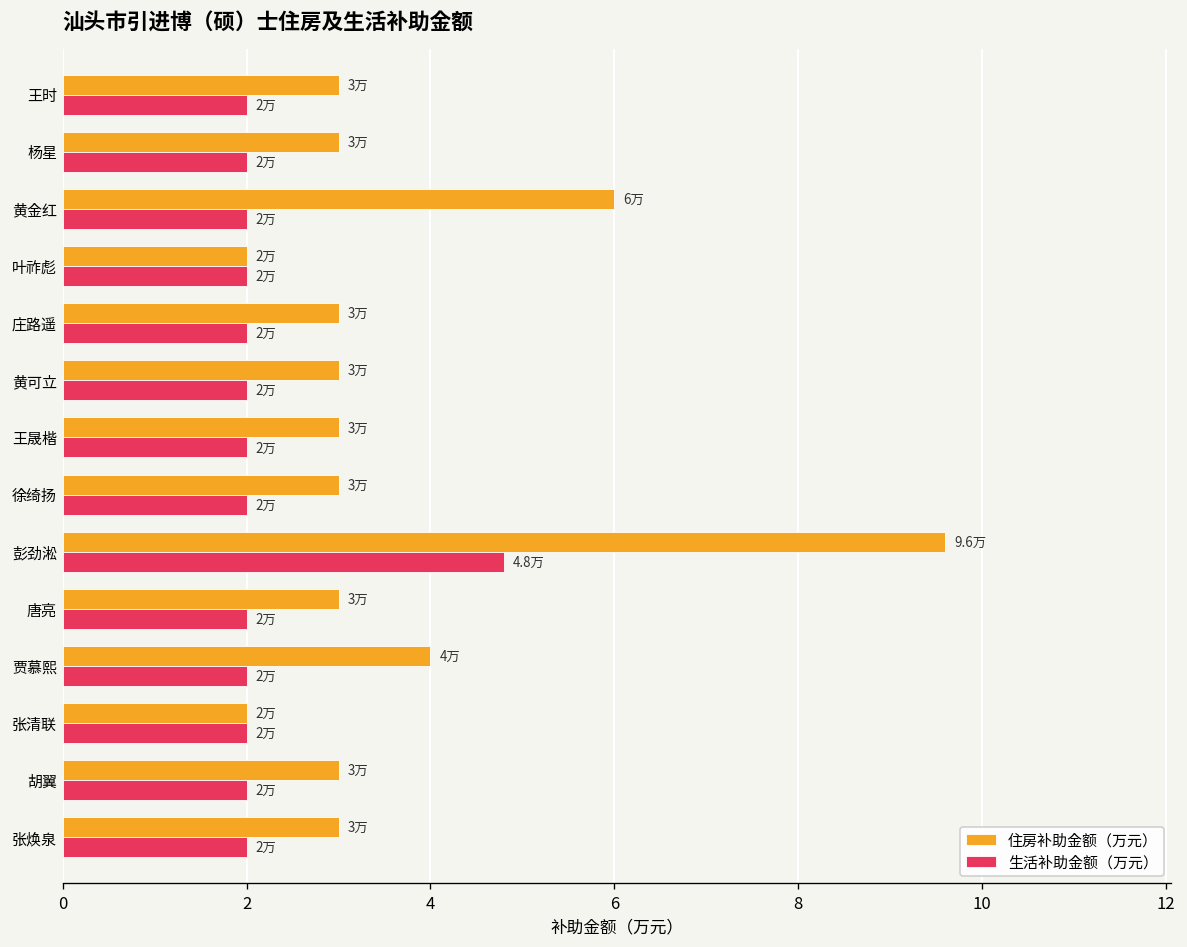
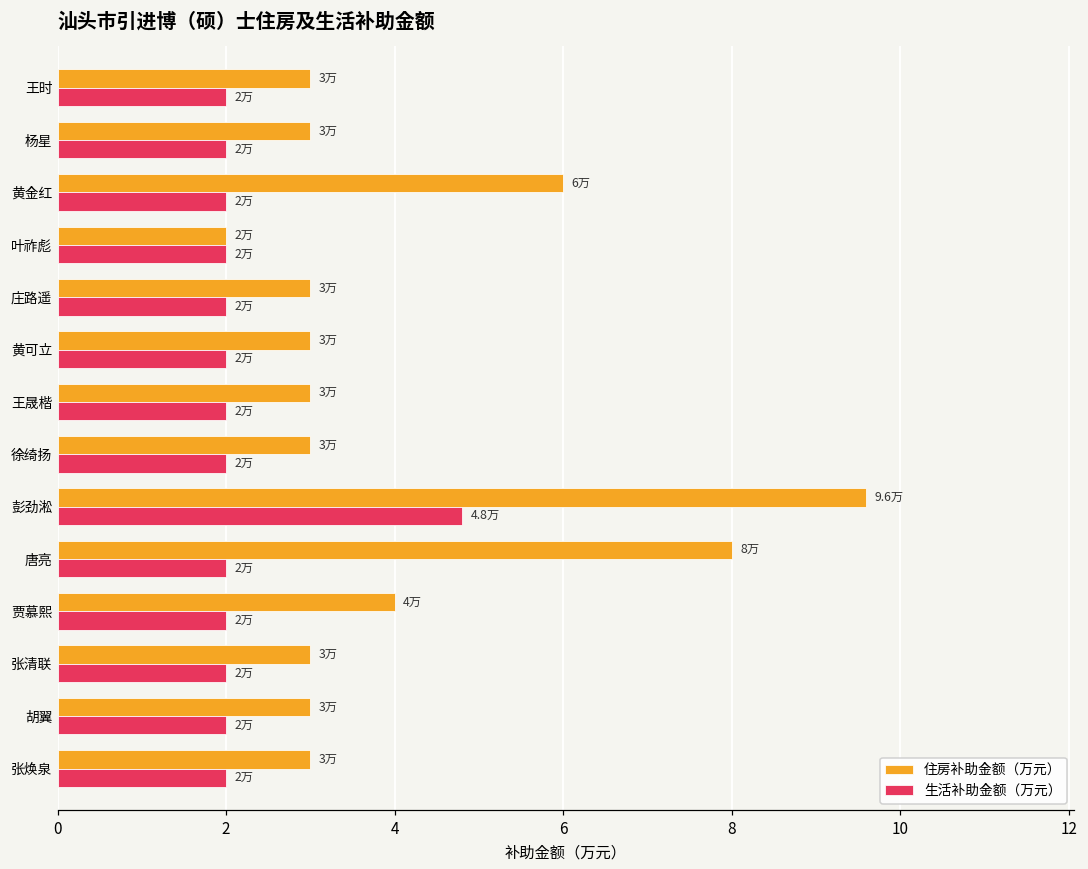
  {
    "住房补助金额（万元）": {
      "王时": "3万",
      "杨星": "3万",
      "黄金红": "6万",
      "叶祚彪": "2万",
      "庄路遥": "3万",
      "黄可立": "3万",
      "王晟楷": "3万",
      "徐绮扬": "3万",
      "彭劲淞": "9.6万",
-     "唐亮": "3万",
+     "唐亮": "8万",
      "贾慕熙": "4万",
-     "张清联": "2万",
+     "张清联": "3万",
      "胡翼": "3万",
      "张焕泉": "3万"
    },
    "生活补助金额（万元）": {
      "王时": "2万",
      "杨星": "2万",
      "黄金红": "2万",
      "叶祚彪": "2万",
      "庄路遥": "2万",
      "黄可立": "2万",
      "王晟楷": "2万",
      "徐绮扬": "2万",
      "彭劲淞": "4.8万",
      "唐亮": "2万",
      "贾慕熙": "2万",
      "张清联": "2万",
      "胡翼": "2万",
      "张焕泉": "2万"
    }
  }
